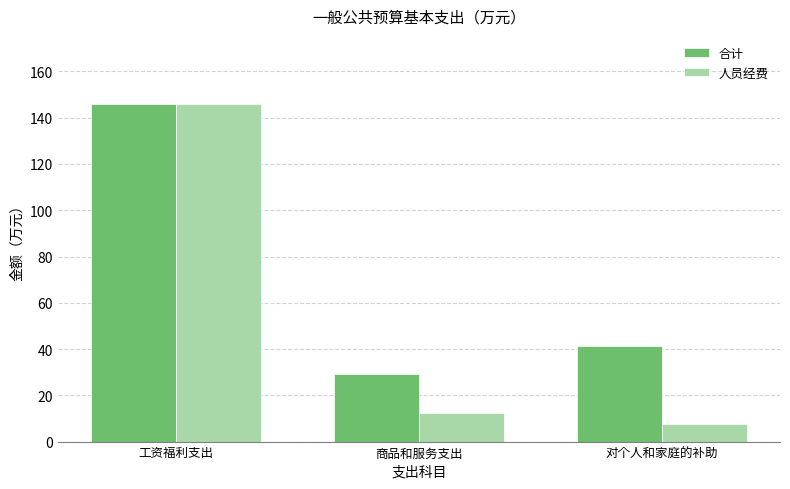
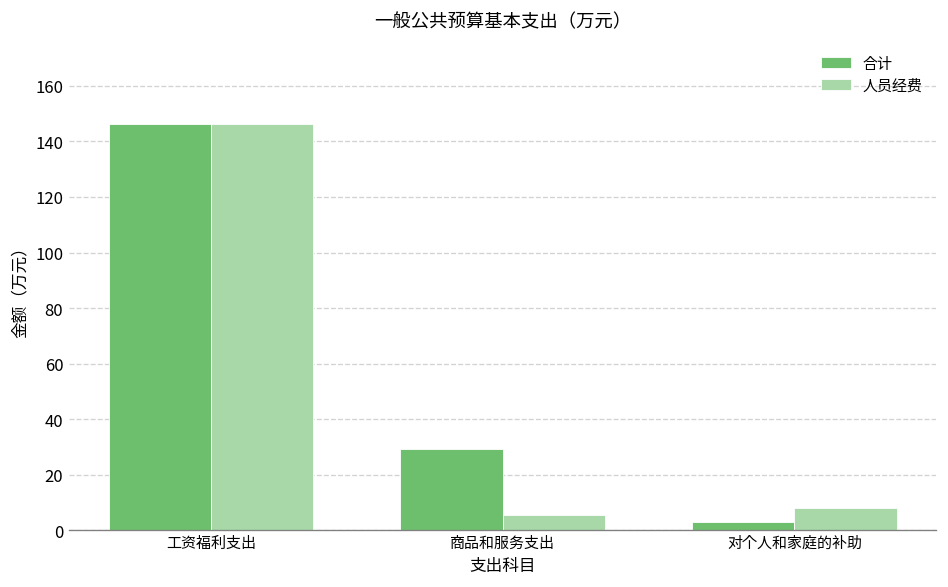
  {
    "合计": {
      "工资福利支出": 146,
      "商品和服务支出": 29,
-     "对个人和家庭的补助": 41
+     "对个人和家庭的补助": 3
    },
    "人员经费": {
      "工资福利支出": 146,
-     "商品和服务支出": 12,
+     "商品和服务支出": 5,
      "对个人和家庭的补助": 8
    }
  }
